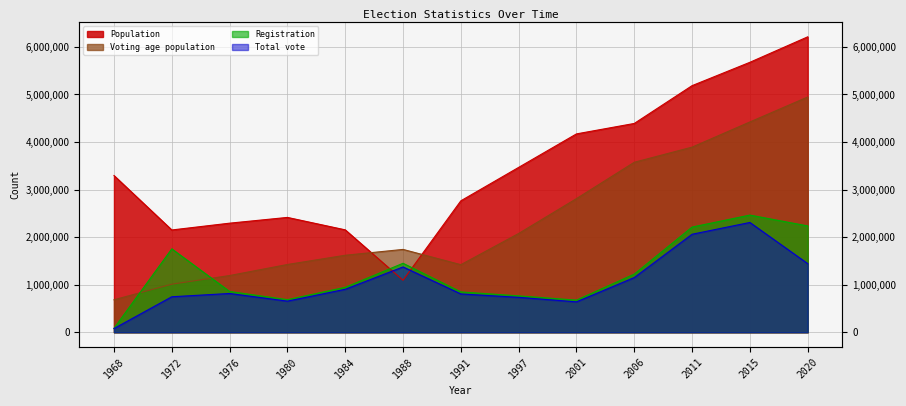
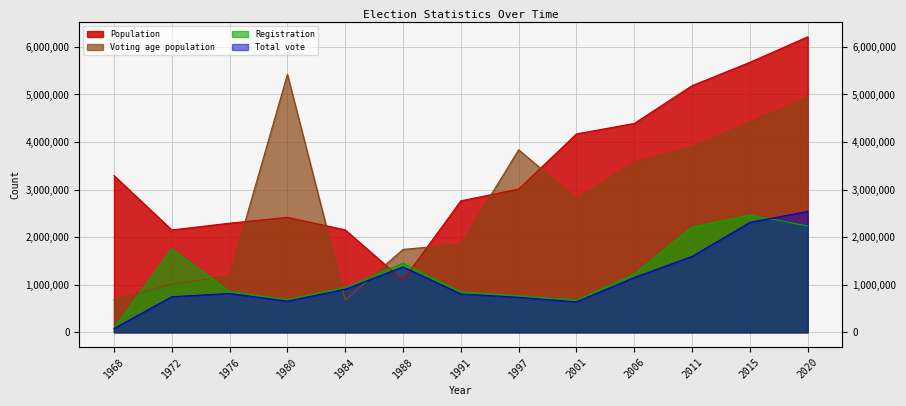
  {
    "Population": {
      "1968": "3,300,000",
      "1972": "2,200,000",
      "1976": "2,300,000",
      "1980": "2,400,000",
      "1984": "2,200,000",
      "1988": "1,100,000",
      "1991": "2,800,000",
-     "1997": "3,500,000",
+     "1997": "3,000,000",
      "2001": "4,200,000",
      "2006": "4,400,000",
      "2011": "5,200,000",
      "2015": "5,700,000",
      "2020": "6,200,000"
    },
    "Voting age population": {
      "1968": "700,000",
      "1972": "1,000,000",
      "1976": "1,200,000",
-     "1980": "1,400,000",
-     "1984": "1,600,000",
+     "1980": "5,400,000",
+     "1984": "700,000",
      "1988": "1,700,000",
-     "1991": "1,400,000",
-     "1997": "2,100,000",
+     "1991": "1,900,000",
+     "1997": "3,800,000",
      "2001": "2,800,000",
      "2006": "3,600,000",
      "2011": "3,900,000",
      "2015": "4,400,000",
      "2020": "4,900,000"
    },
    "Registration": {
      "1972": "1,800,000",
      "1988": "1,400,000",
      "2006": "1,200,000",
      "2011": "2,200,000",
      "2015": "2,500,000",
      "2020": "2,200,000"
    },
    "Total vote": {
      "1972": "700,000",
      "1988": "1,400,000",
      "2006": "1,100,000",
-     "2011": "2,100,000",
+     "2011": "1,600,000",
      "2015": "2,300,000",
-     "2020": "1,400,000"
+     "2020": "2,500,000"
    }
  }
